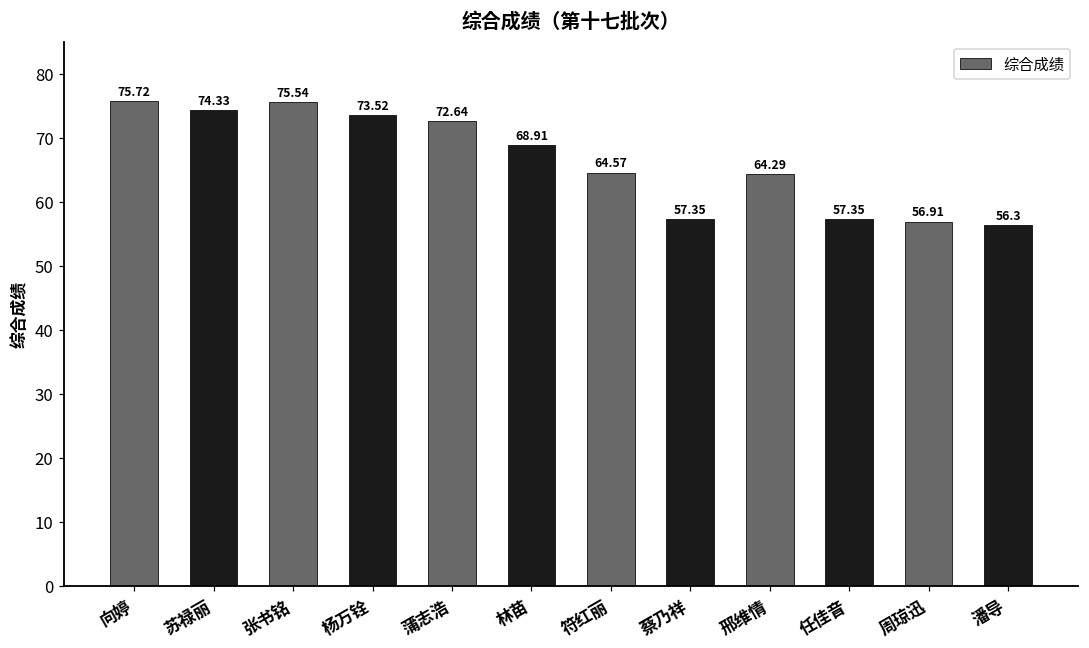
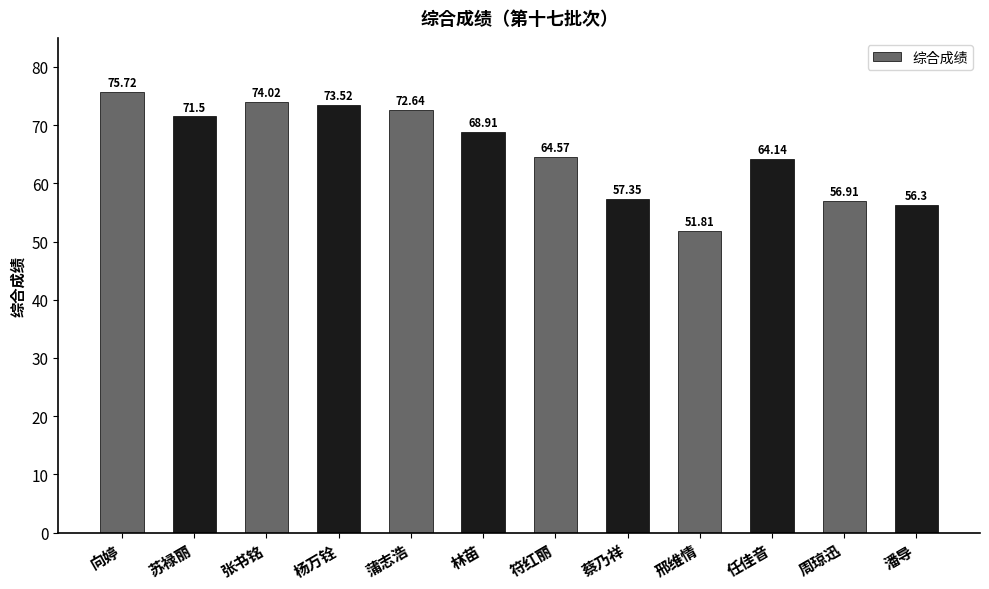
  {
    "向婷": 75.72,
-   "苏禄丽": 74.33,
-   "张书铭": 75.54,
+   "苏禄丽": 71.5,
+   "张书铭": 74.02,
    "杨万铨": 73.52,
    "蒲志浩": 72.64,
    "林苗": 68.91,
    "符红丽": 64.57,
    "蔡乃祥": 57.35,
-   "邢维情": 64.29,
-   "任佳音": 57.35,
+   "邢维情": 51.81,
+   "任佳音": 64.14,
    "周琼迅": 56.91,
    "潘导": 56.3
  }
